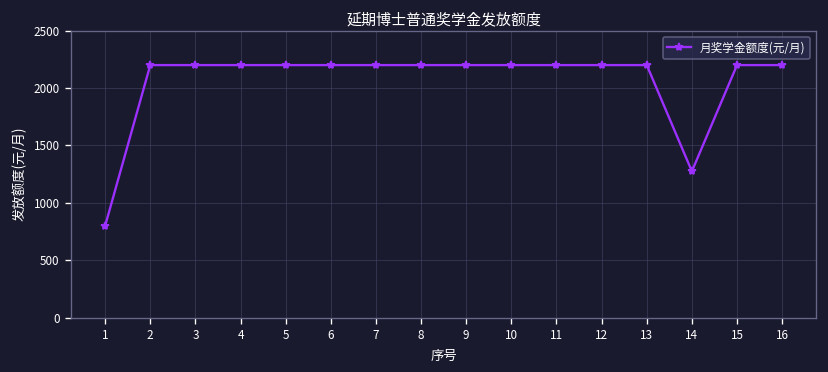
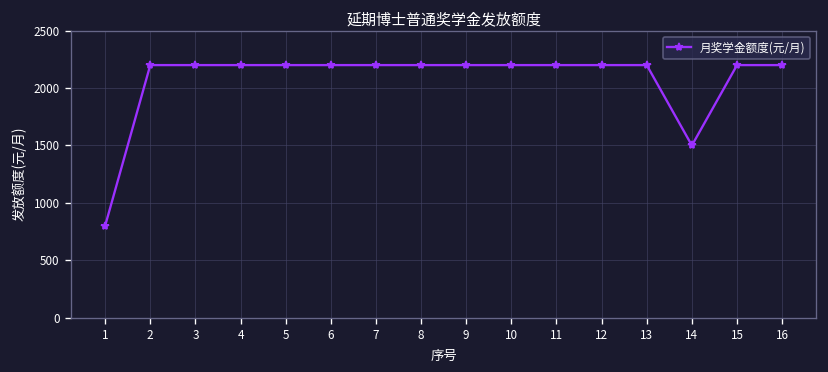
  {
    "1": 800,
    "2": 2200,
    "3": 2200,
    "4": 2200,
    "5": 2200,
    "6": 2200,
    "7": 2200,
    "8": 2200,
    "9": 2200,
    "10": 2200,
    "11": 2200,
    "12": 2200,
    "13": 2200,
-   "14": 1300,
+   "14": 1500,
    "15": 2200,
    "16": 2200
  }
